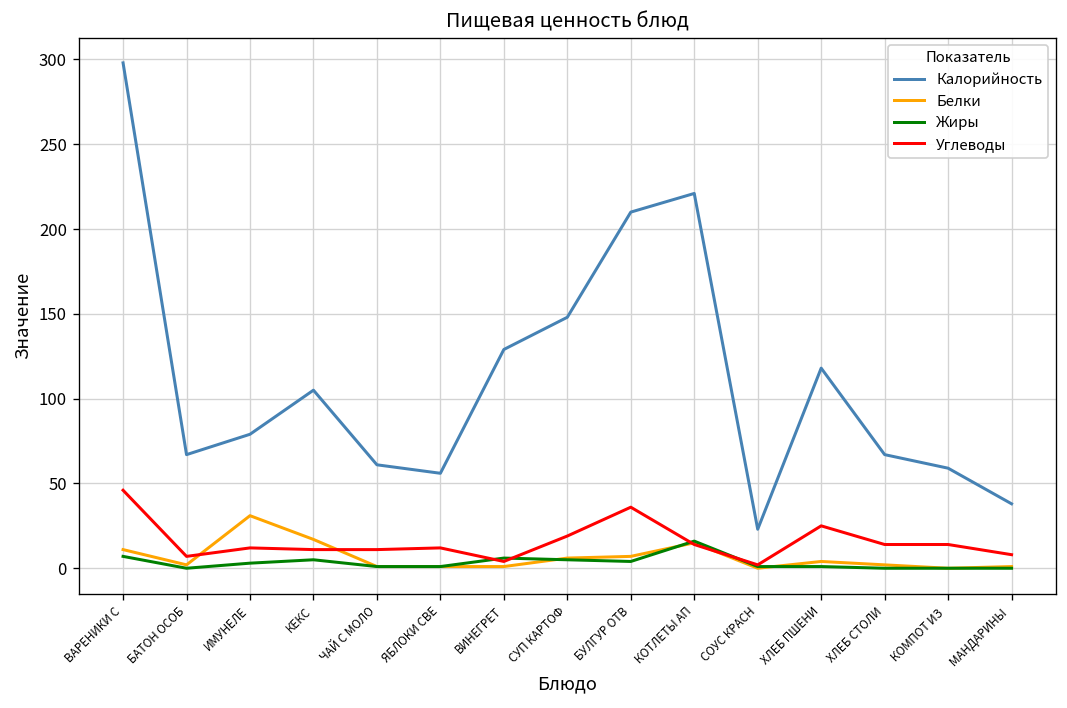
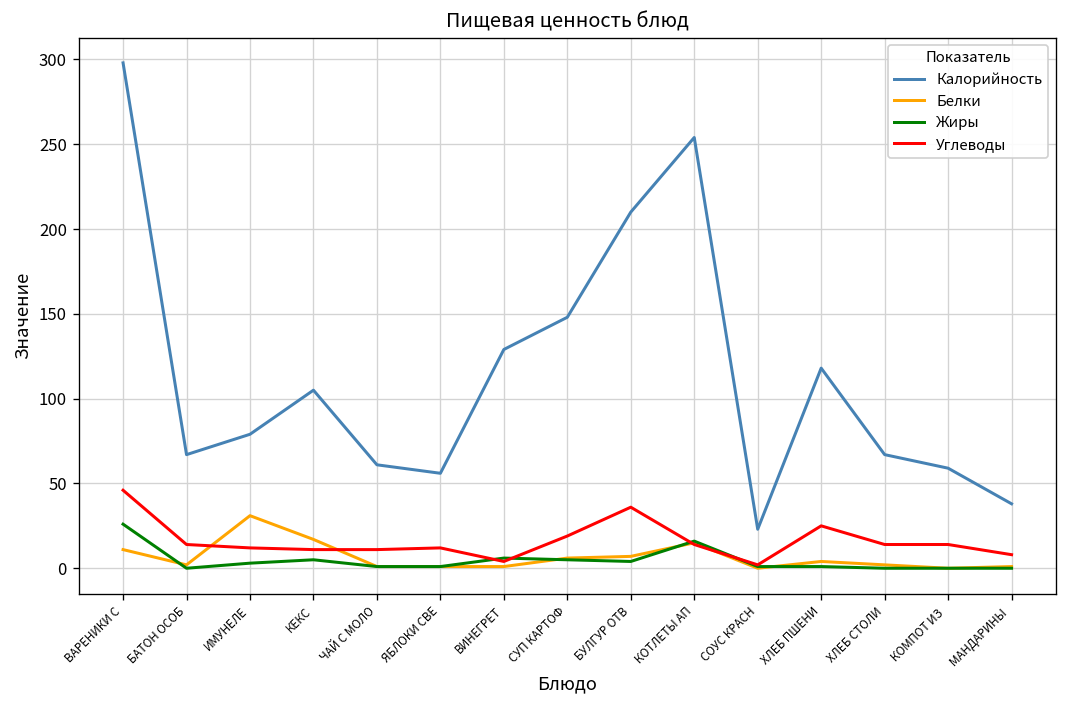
  {
    "Калорийность": {
      "ВАРЕНИКИ С": 298,
      "БАТОН ОСОБ": 67,
      "ИМУНЕЛЕ": 79,
      "КЕКС": 105,
      "ЧАЙ С МОЛО": 61,
      "ЯБЛОКИ СВЕ": 56,
      "ВИНЕГРЕТ": 129,
      "СУП КАРТОФ": 148,
      "БУЛГУР ОТВ": 210,
-     "КОТЛЕТЫ АП": 221,
+     "КОТЛЕТЫ АП": 254,
      "СОУС КРАСН": 23,
      "ХЛЕБ ПШЕНИ": 118,
      "ХЛЕБ СТОЛИ": 67,
      "КОМПОТ ИЗ": 59,
      "МАНДАРИНЫ": 38
    },
    "Белки": {
      "ВАРЕНИКИ С": 11,
      "БАТОН ОСОБ": 2,
      "ИМУНЕЛЕ": 31,
      "КЕКС": 17,
      "ВИНЕГРЕТ": 1,
      "БУЛГУР ОТВ": 7,
      "ХЛЕБ ПШЕНИ": 4,
      "ХЛЕБ СТОЛИ": 2
    },
    "Жиры": {
-     "ВАРЕНИКИ С": 7,
+     "ВАРЕНИКИ С": 26,
      "БАТОН ОСОБ": 0,
      "ИМУНЕЛЕ": 3,
      "КЕКС": 5,
      "ВИНЕГРЕТ": 6,
      "БУЛГУР ОТВ": 4,
      "ХЛЕБ ПШЕНИ": 1,
      "ХЛЕБ СТОЛИ": 0
    },
    "Углеводы": {
      "ВАРЕНИКИ С": 46,
-     "БАТОН ОСОБ": 7,
+     "БАТОН ОСОБ": 14,
      "ИМУНЕЛЕ": 12,
      "КЕКС": 11,
      "ЧАЙ С МОЛО": 11,
      "ЯБЛОКИ СВЕ": 12,
      "ВИНЕГРЕТ": 4,
      "СУП КАРТОФ": 19,
      "БУЛГУР ОТВ": 36,
      "ХЛЕБ ПШЕНИ": 25,
      "ХЛЕБ СТОЛИ": 14,
      "КОМПОТ ИЗ": 14,
      "МАНДАРИНЫ": 8
    }
  }
